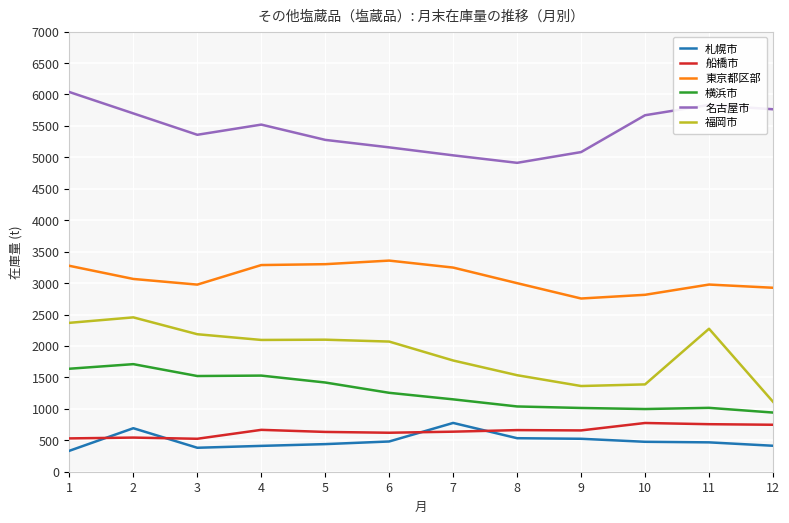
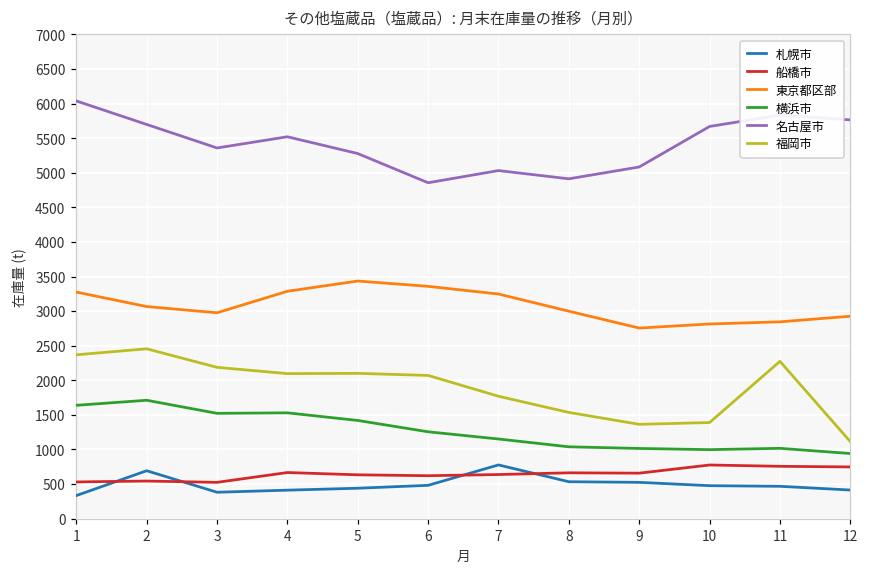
  {
    "札幌市": {
      "1": 300,
      "2": 700,
      "3": 400,
      "4": 400,
      "5": 400,
      "6": 500,
      "7": 800,
      "8": 500,
      "9": 500,
      "10": 500,
      "11": 500,
      "12": 400
    },
    "船橋市": {
      "1": 500,
      "2": 500,
      "3": 500,
      "4": 700,
      "5": 600,
      "6": 600,
      "7": 600,
      "8": 700,
      "9": 700,
      "10": 800,
      "11": 800,
      "12": 700
    },
    "東京都区部": {
      "1": 3300,
      "2": 3100,
      "3": 3000,
      "4": 3300,
-     "5": 3300,
+     "5": 3400,
      "6": 3400,
      "7": 3200,
      "8": 3000,
      "9": 2800,
      "10": 2800,
-     "11": 3000,
+     "11": 2800,
      "12": 2900
    },
    "横浜市": {
      "1": 1600,
      "2": 1700,
      "3": 1500,
      "4": 1500,
      "5": 1400,
      "6": 1300,
      "7": 1200,
      "8": 1000,
      "9": 1000,
      "10": 1000,
      "11": 1000,
      "12": 900
    },
    "名古屋市": {
      "1": 6000,
      "2": 5700,
      "3": 5400,
      "4": 5500,
      "5": 5300,
-     "6": 5200,
+     "6": 4900,
      "7": 5000,
      "8": 4900,
      "9": 5100,
      "10": 5700,
      "12": 5800
    },
    "福岡市": {
      "1": 2400,
      "2": 2500,
      "3": 2200,
      "4": 2100,
      "5": 2100,
      "6": 2100,
      "7": 1800,
      "8": 1500,
      "9": 1400,
      "10": 1400,
      "11": 2300,
      "12": 1100
    }
  }
